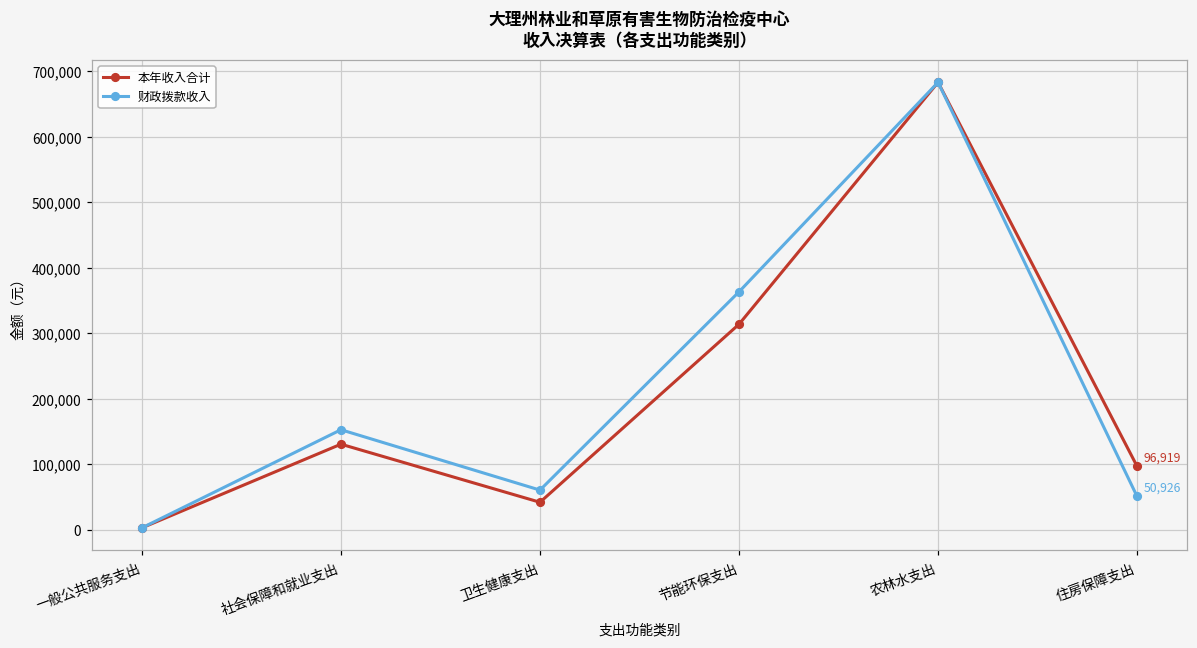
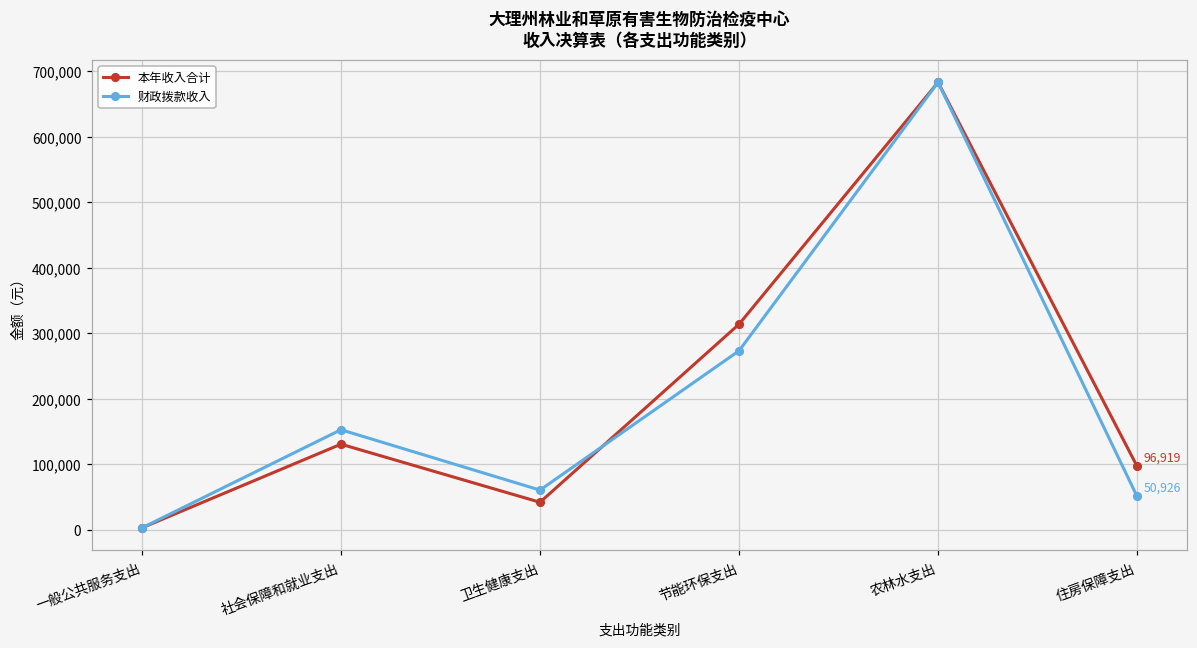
  {
    "本年收入合计": {
      "住房保障支出": "96,919"
    },
    "财政拨款收入": {
      "社会保障和就业支出": "150,000",
      "卫生健康支出": "60,000",
-     "节能环保支出": "360,000"
+     "节能环保支出": "270,000"
    }
  }
